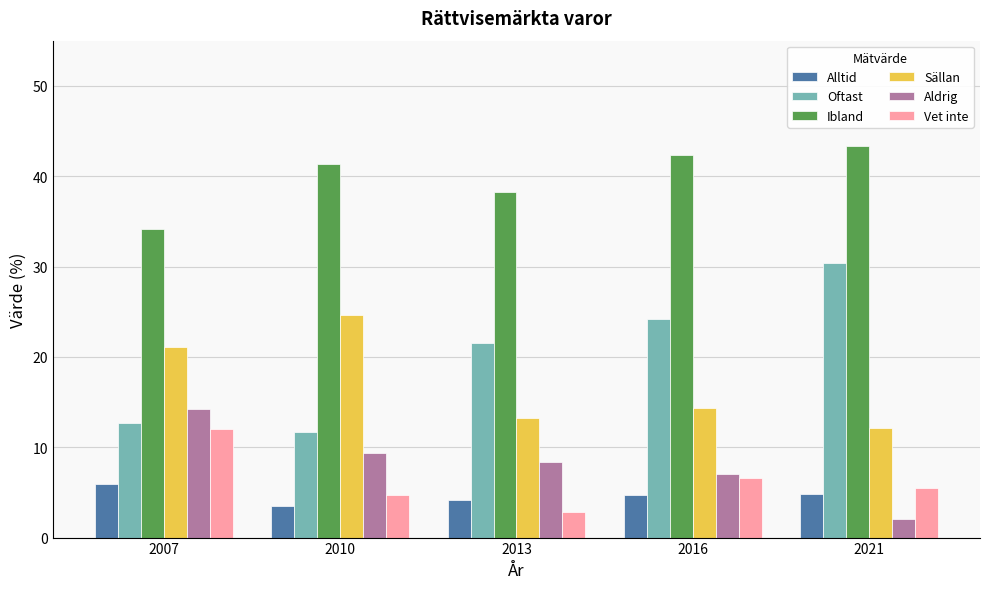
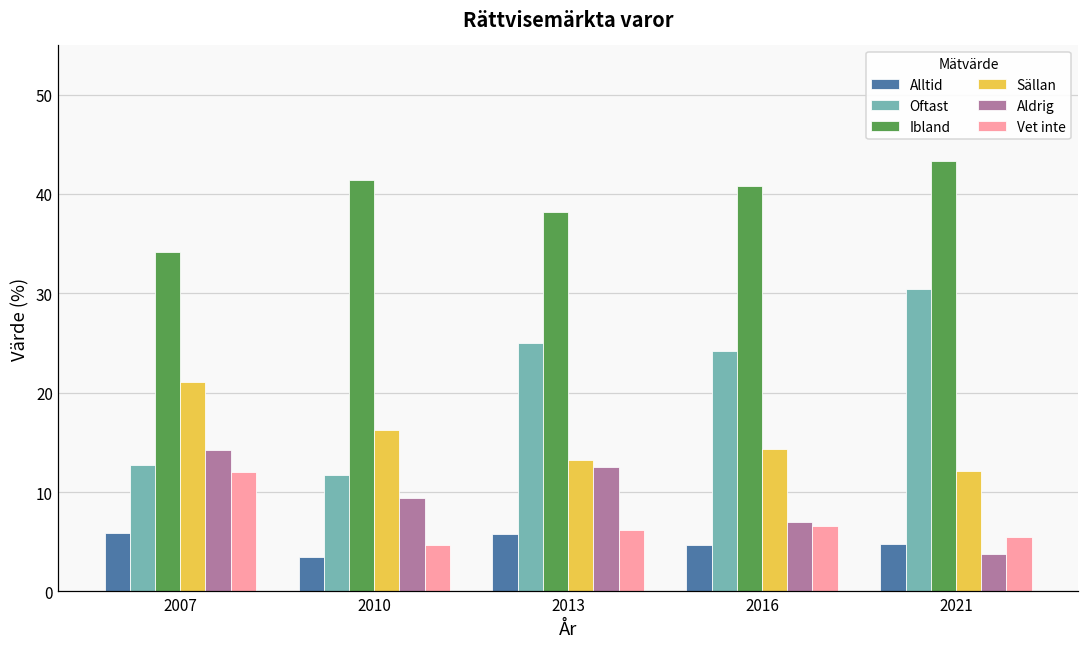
  {
    "Alltid": {
      "2007": 6,
      "2010": 4,
-     "2013": 4,
+     "2013": 6,
      "2016": 5,
      "2021": 5
    },
    "Oftast": {
      "2007": 13,
      "2010": 12,
-     "2013": 22,
+     "2013": 25,
      "2016": 24,
      "2021": 30
    },
    "Ibland": {
      "2007": 34,
      "2010": 41,
      "2013": 38,
-     "2016": 42,
+     "2016": 41,
      "2021": 43
    },
    "Sällan": {
      "2007": 21,
-     "2010": 25,
+     "2010": 16,
      "2013": 13,
      "2016": 14,
      "2021": 12
    },
    "Aldrig": {
      "2007": 14,
      "2010": 9,
-     "2013": 8,
+     "2013": 13,
      "2016": 7,
-     "2021": 2
+     "2021": 4
    },
    "Vet inte": {
      "2007": 12,
      "2010": 5,
-     "2013": 3,
+     "2013": 6,
      "2016": 7,
      "2021": 6
    }
  }
